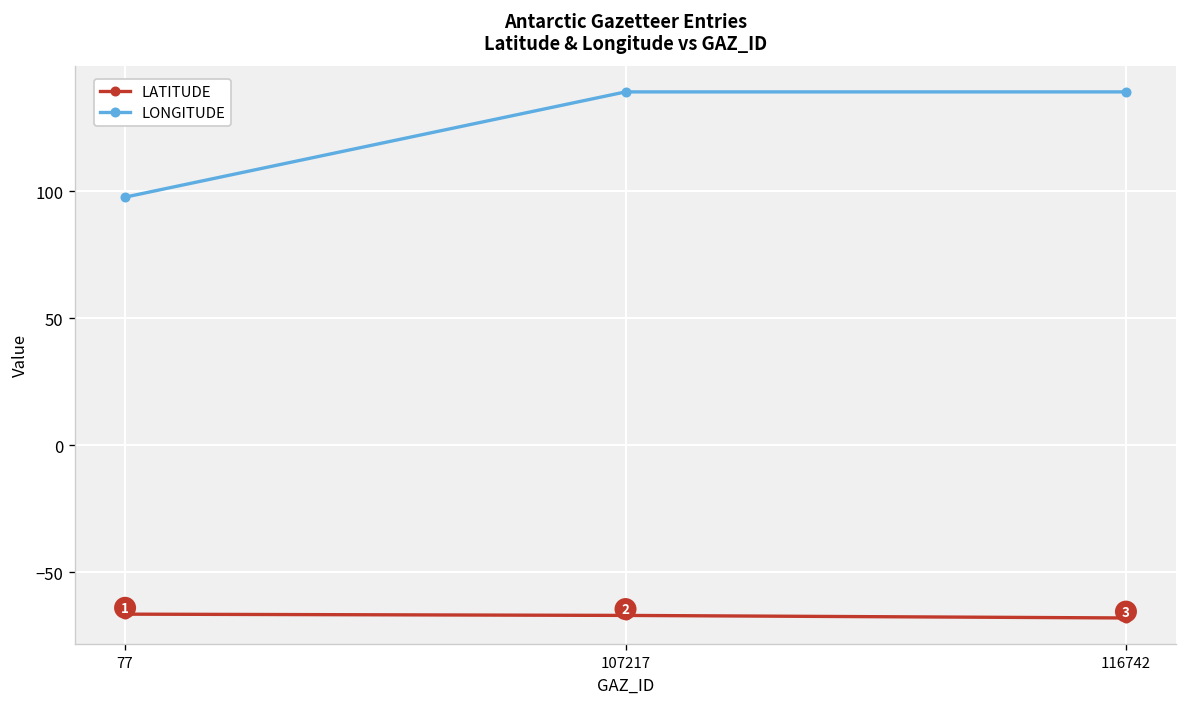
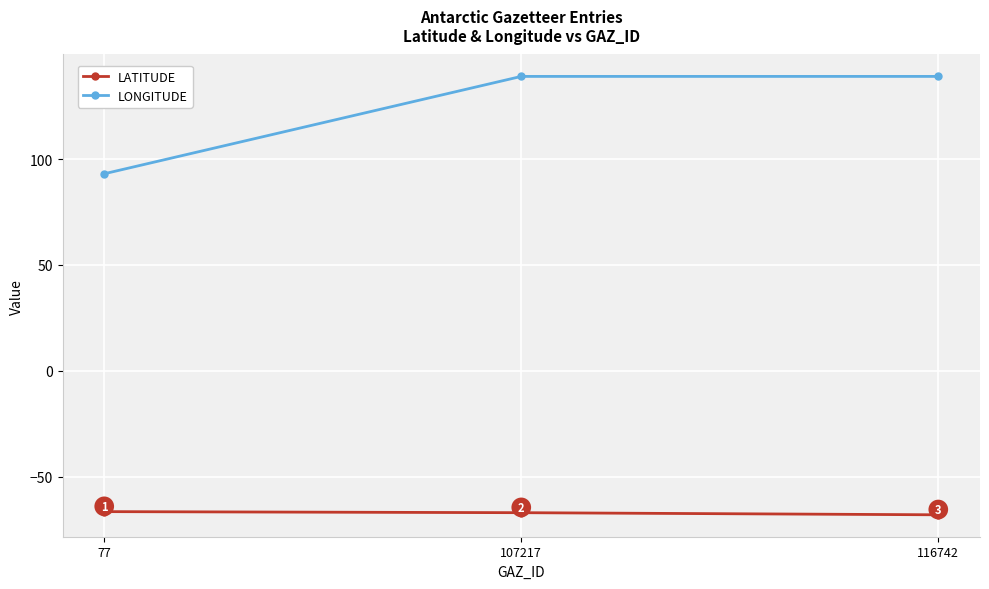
  {
    "LONGITUDE": {
-     "77": 98,
+     "77": 93,
      "107217": 139,
      "116742": 139
    }
  }
